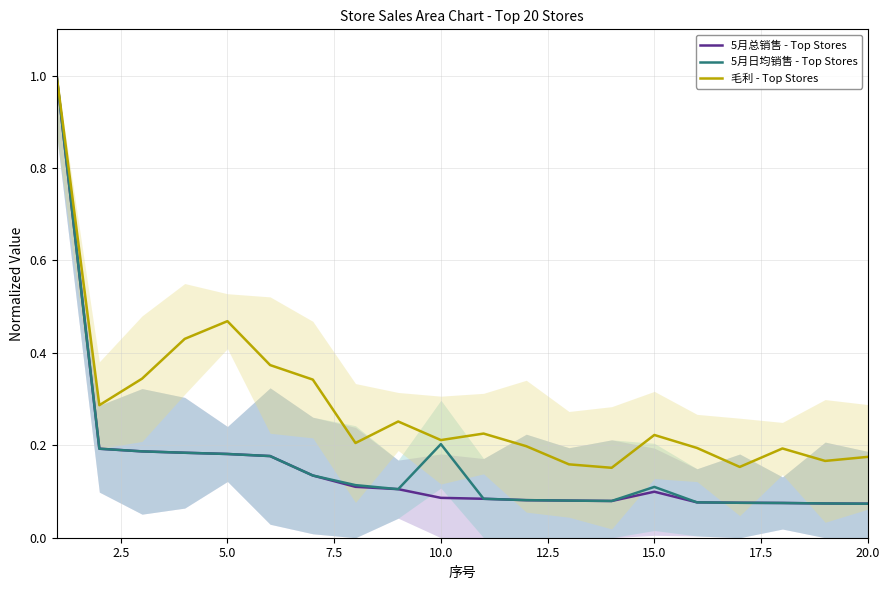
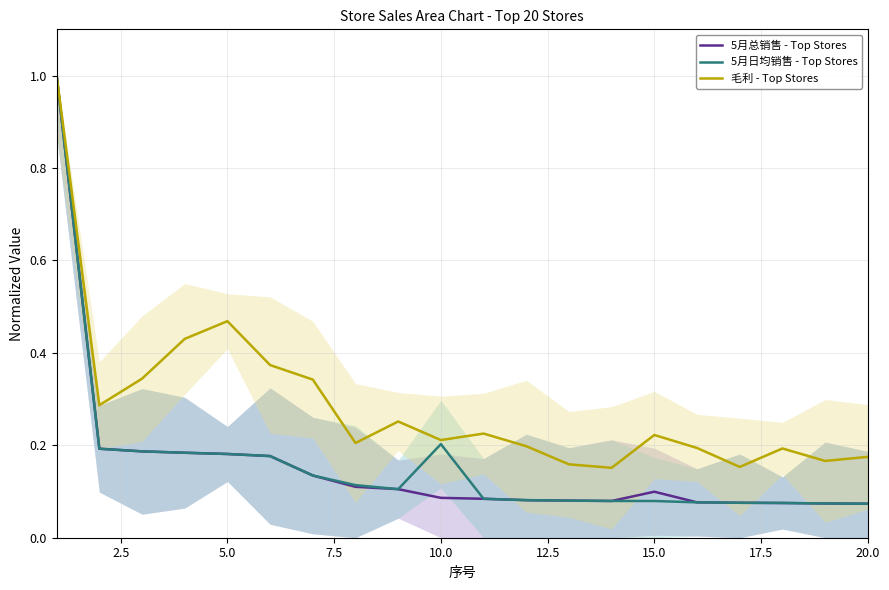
  {
    "5月总销售 - Top Stores": {
      "10.0": 0.09,
      "15.0": 0.10
    },
    "5月日均销售 - Top Stores": {
      "10.0": 0.20,
-     "15.0": 0.11
+     "15.0": 0.08
    },
    "毛利 - Top Stores": {
      "5.0": 0.47,
      "10.0": 0.21,
      "15.0": 0.22,
      "20.0": 0.17
    }
  }
